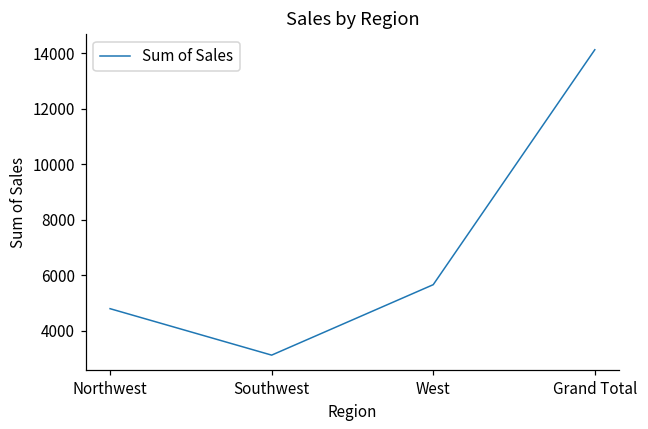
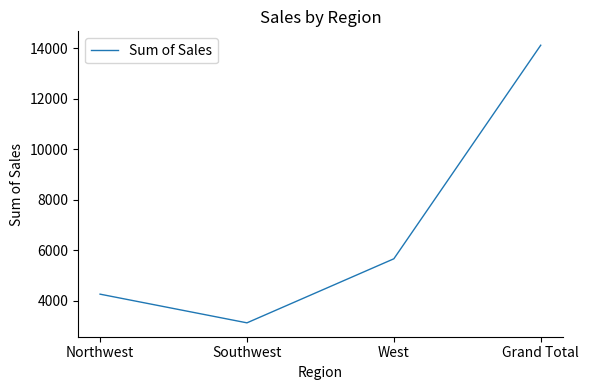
  {
-   "Northwest": 4800,
+   "Northwest": 4300,
    "Southwest": 3100,
    "West": 5700,
    "Grand Total": 14100
  }
